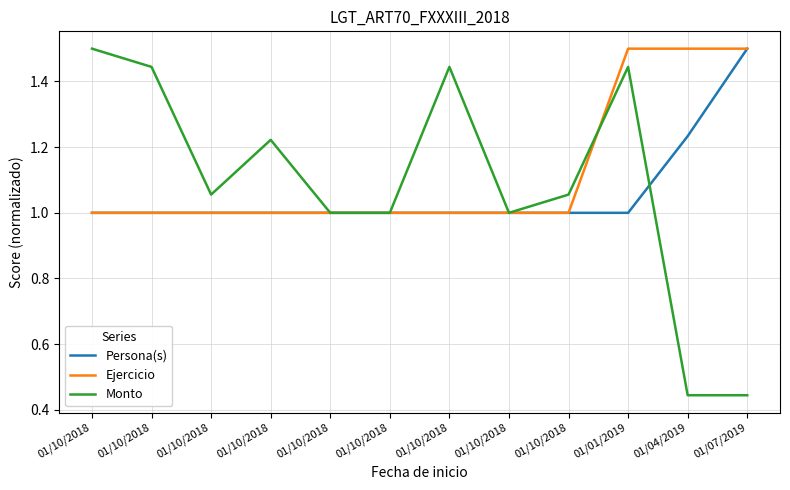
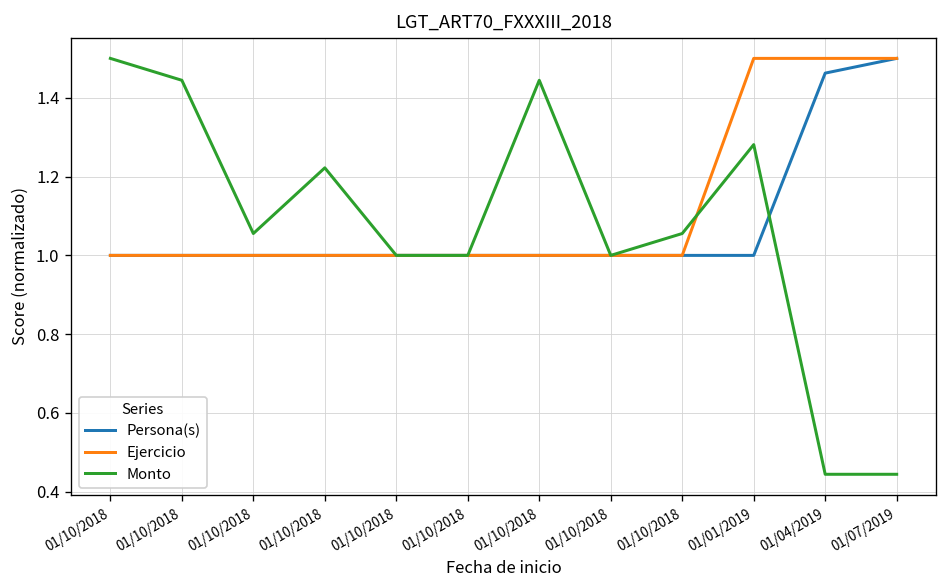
  {
    "Persona(s)": {
      "01/01/2019": 1.00,
-     "01/04/2019": 1.23
+     "01/04/2019": 1.46
    },
    "Ejercicio": {
      "01/01/2019": 1.50,
      "01/04/2019": 1.50
    },
    "Monto": {
-     "01/01/2019": 1.44,
+     "01/01/2019": 1.28,
      "01/04/2019": 0.44,
      "01/07/2019": 0.44
    }
  }
